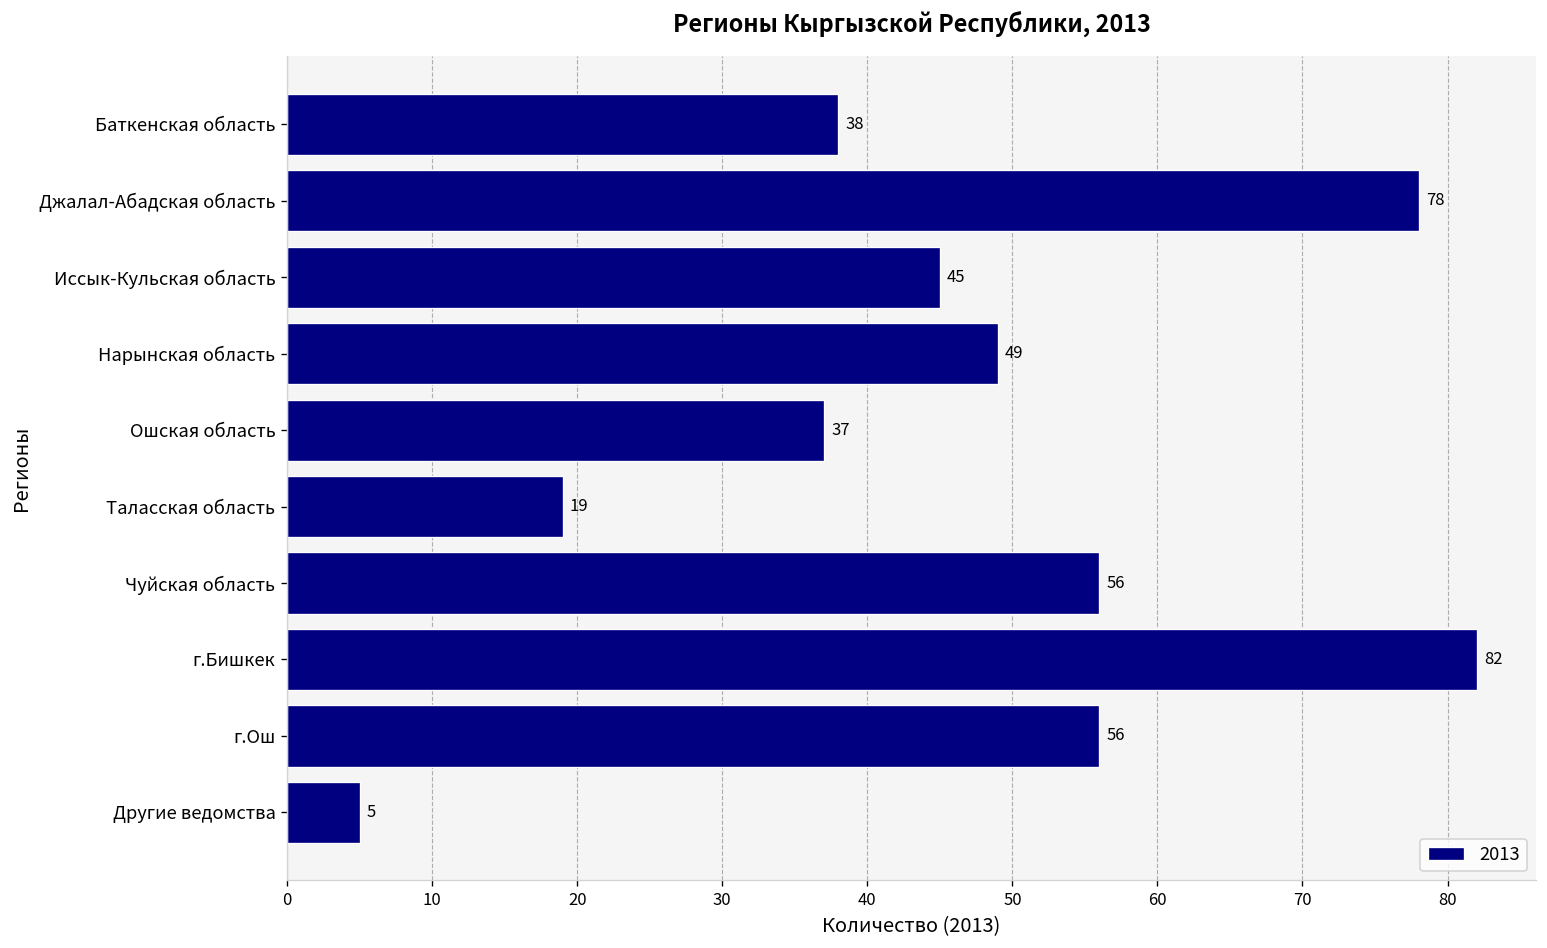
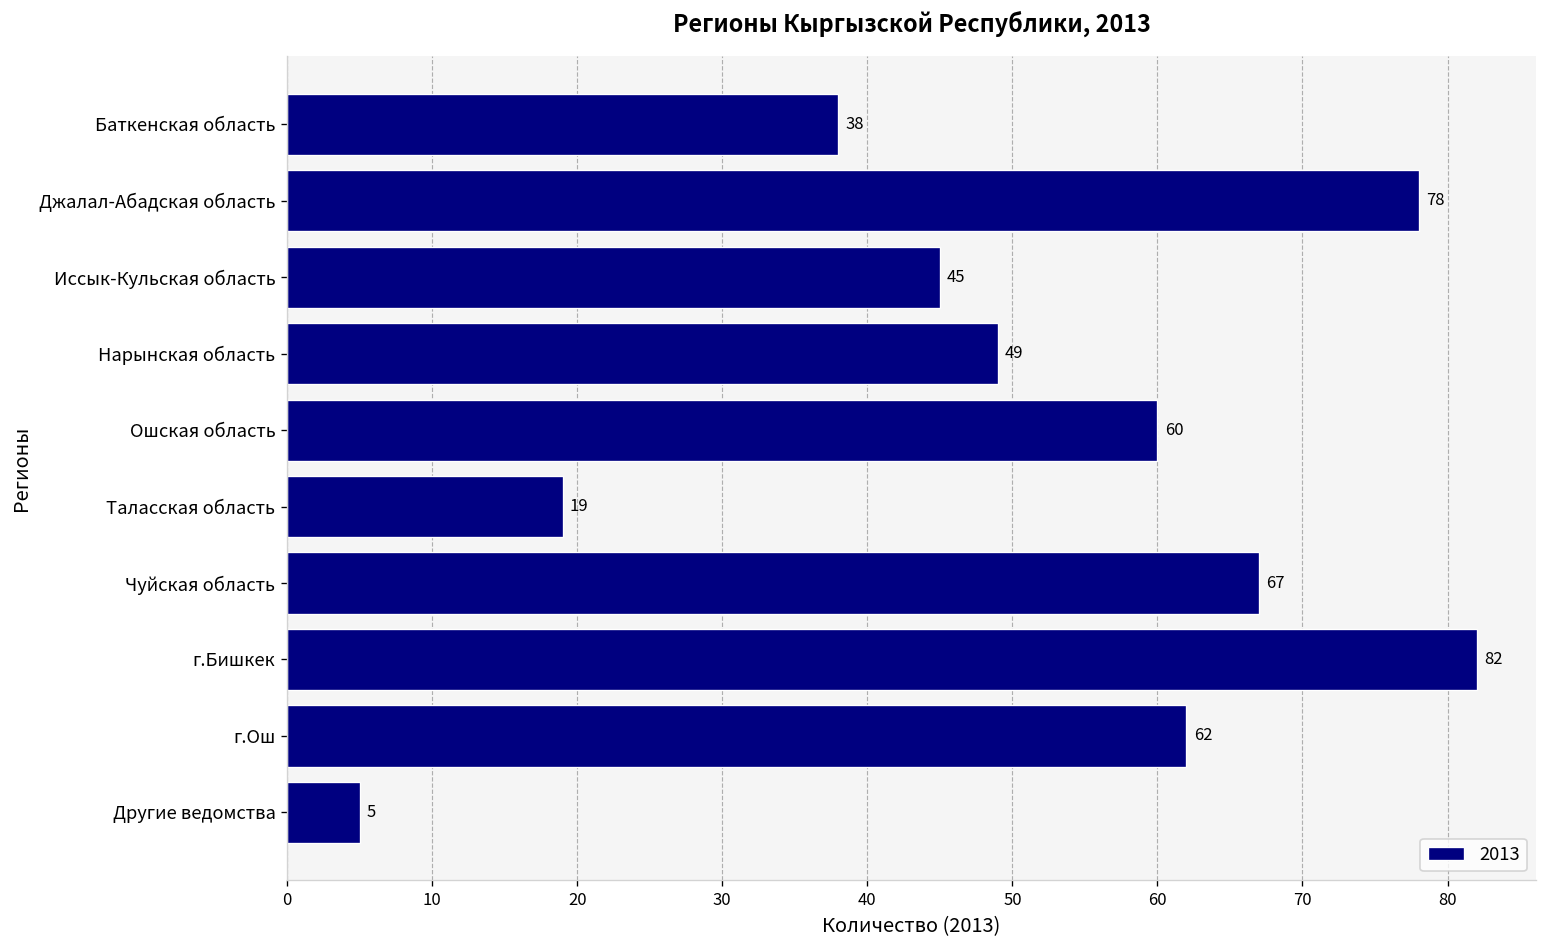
  {
    "Баткенская область": 38,
    "Джалал-Абадская область": 78,
    "Иссык-Кульская область": 45,
    "Нарынская область": 49,
-   "Ошская область": 37,
+   "Ошская область": 60,
    "Таласская область": 19,
-   "Чуйская область": 56,
+   "Чуйская область": 67,
    "г.Бишкек": 82,
-   "г.Ош": 56,
+   "г.Ош": 62,
    "Другие ведомства": 5
  }
